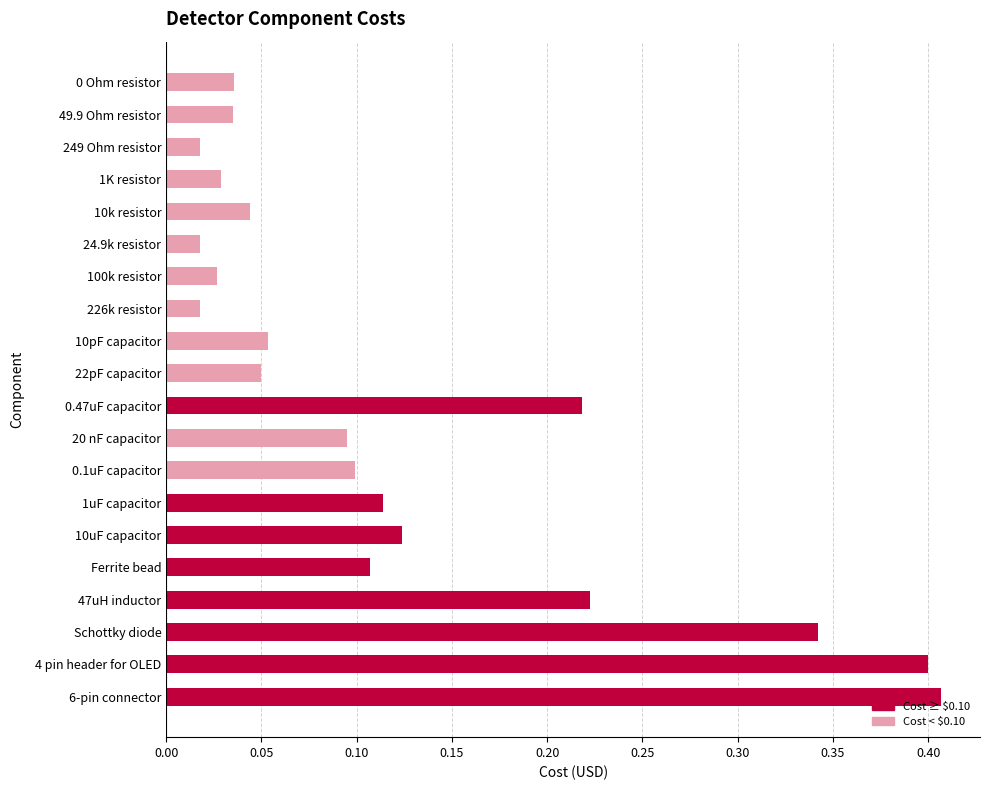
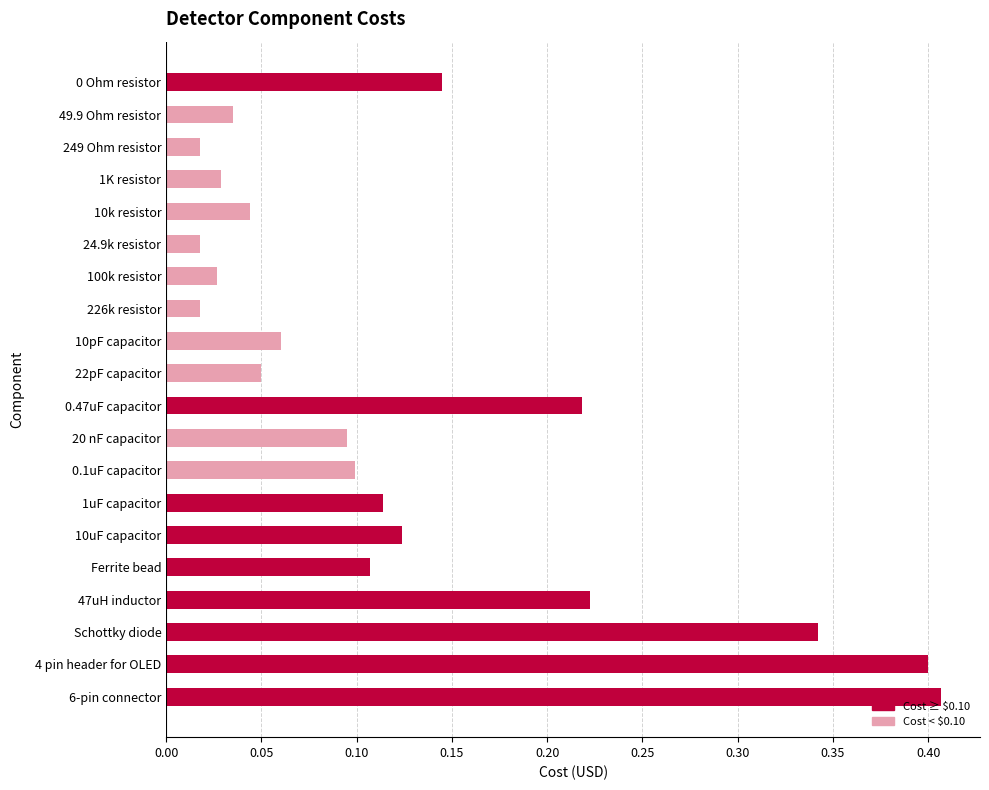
  {
-   "0 Ohm resistor": 0.036,
+   "0 Ohm resistor": 0.145,
    "49.9 Ohm resistor": 0.035,
    "249 Ohm resistor": 0.018,
    "1K resistor": 0.029,
    "10k resistor": 0.044,
    "24.9k resistor": 0.018,
    "100k resistor": 0.026,
    "226k resistor": 0.018,
-   "10pF capacitor": 0.053,
+   "10pF capacitor": 0.060,
    "22pF capacitor": 0.050,
    "0.47uF capacitor": 0.218,
    "20 nF capacitor": 0.095,
    "0.1uF capacitor": 0.099,
    "1uF capacitor": 0.114,
    "10uF capacitor": 0.124,
    "Ferrite bead": 0.107,
    "47uH inductor": 0.223,
    "Schottky diode": 0.342,
    "4 pin header for OLED": 0.400,
    "6-pin connector": 0.407
  }
